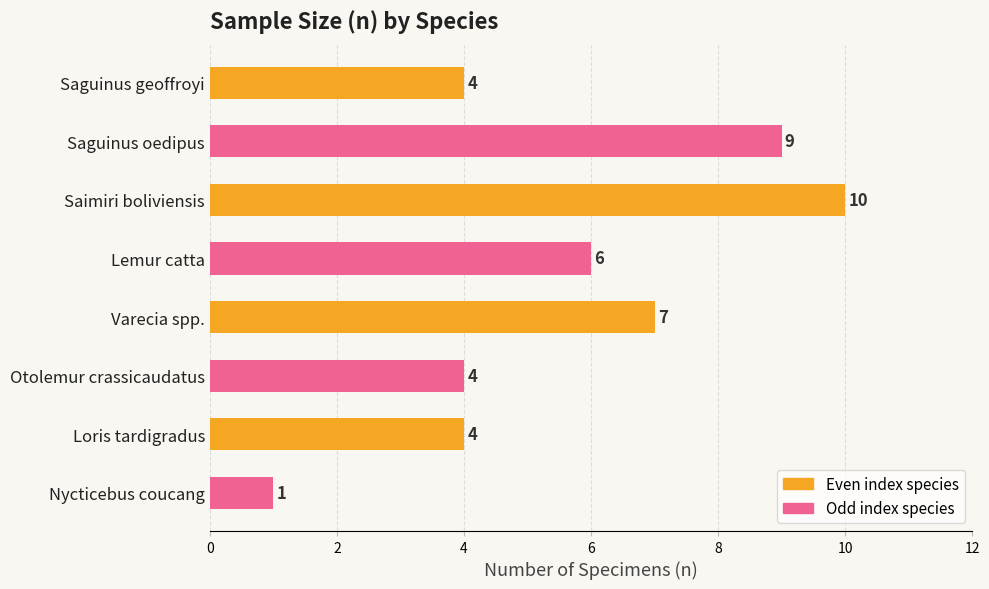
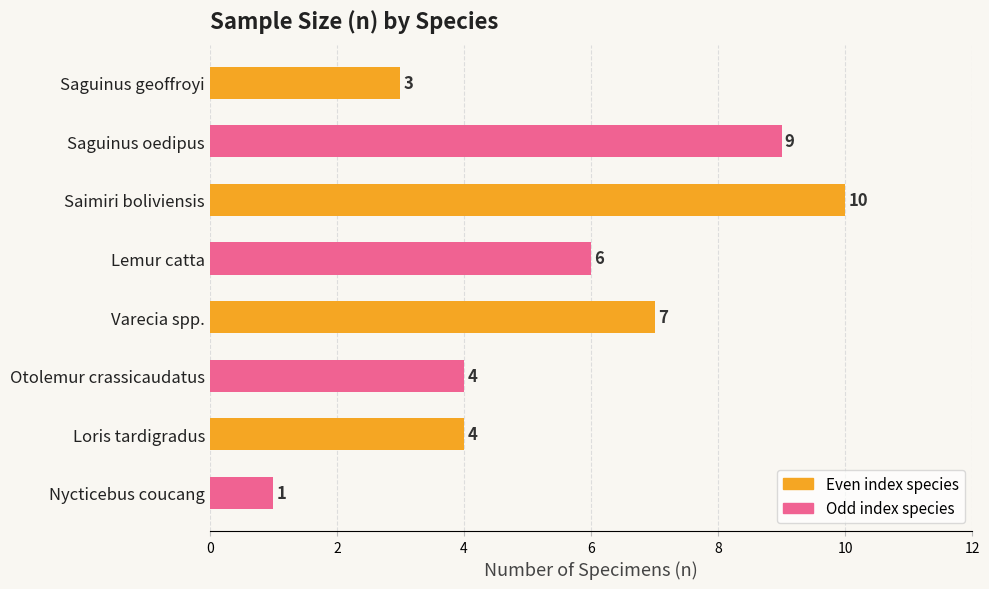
  {
-   "Saguinus geoffroyi": 4,
+   "Saguinus geoffroyi": 3,
    "Saguinus oedipus": 9,
    "Saimiri boliviensis": 10,
    "Lemur catta": 6,
    "Varecia spp.": 7,
    "Otolemur crassicaudatus": 4,
    "Loris tardigradus": 4,
    "Nycticebus coucang": 1
  }
